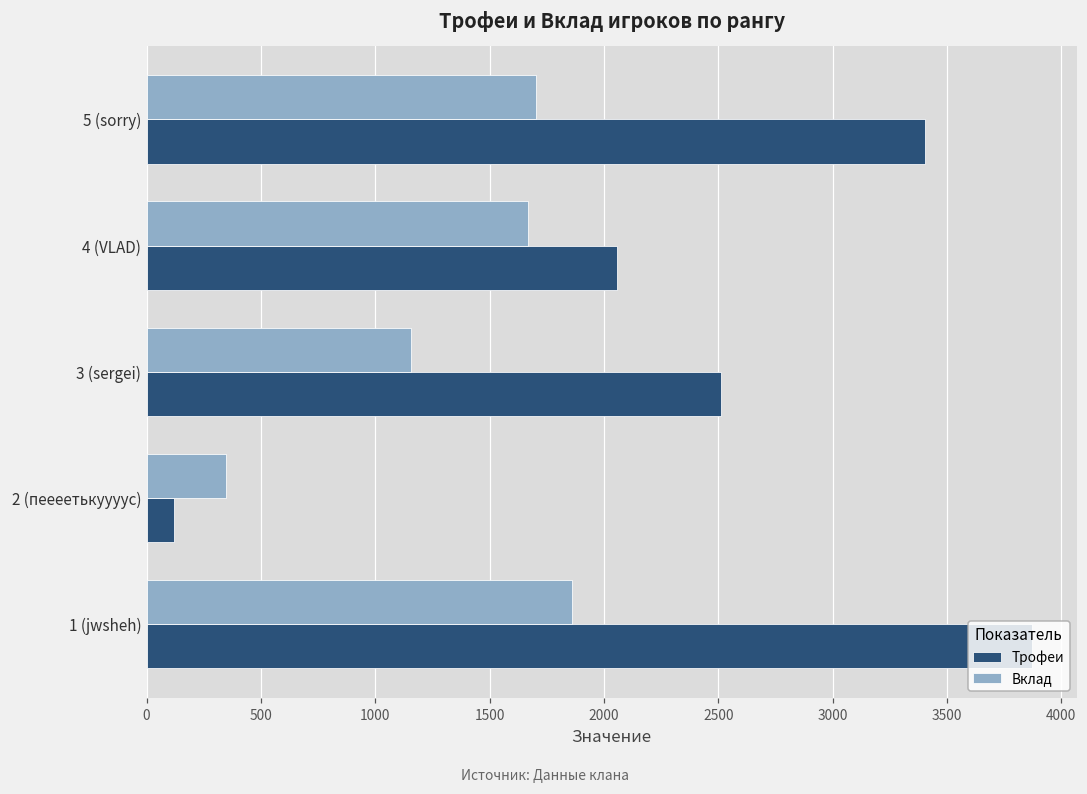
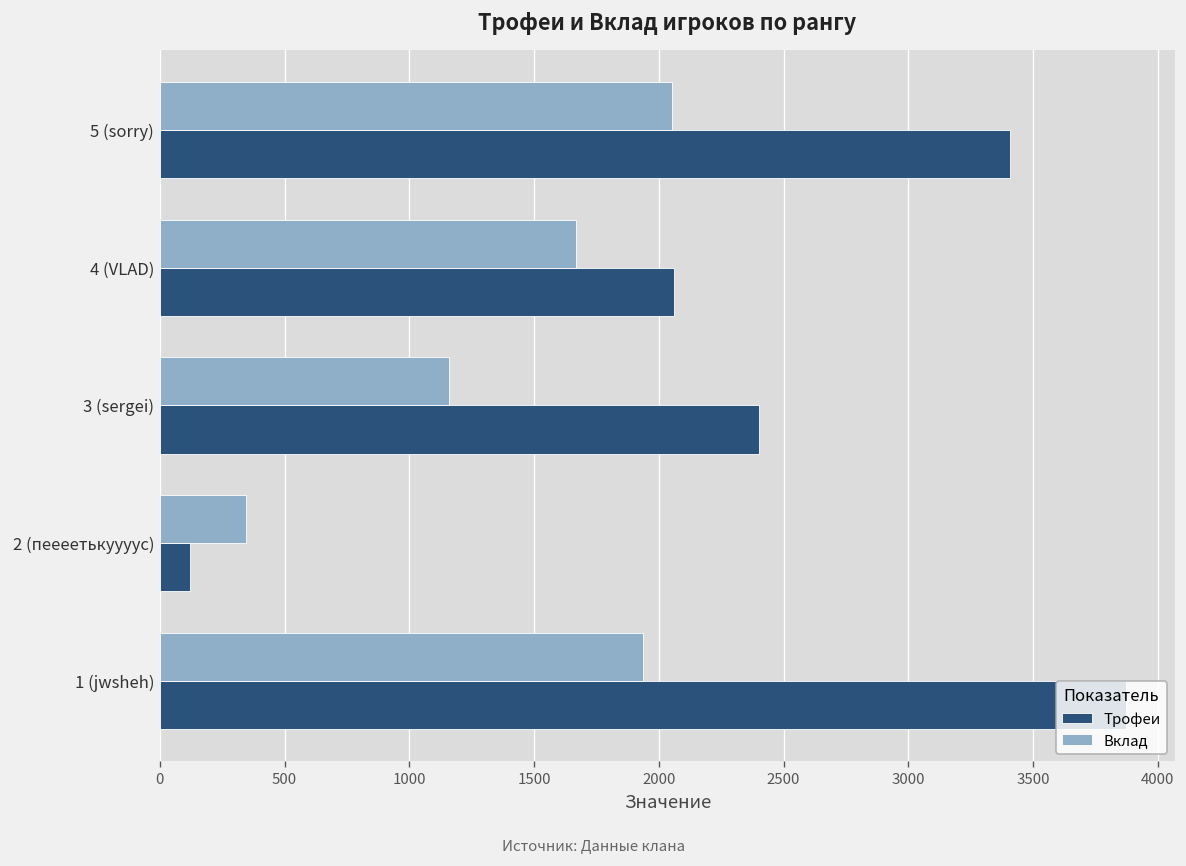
  {
    "Трофеи": {
      "5 (sorry)": 3410,
      "4 (VLAD)": 2060,
-     "3 (sergei)": 2510,
+     "3 (sergei)": 2400,
      "2 (пеееетькуууус)": 120
    },
    "Вклад": {
-     "5 (sorry)": 1700,
+     "5 (sorry)": 2050,
      "4 (VLAD)": 1670,
      "3 (sergei)": 1160,
      "2 (пеееетькуууус)": 350,
-     "1 (jwsheh)": 1860
+     "1 (jwsheh)": 1940
    }
  }
